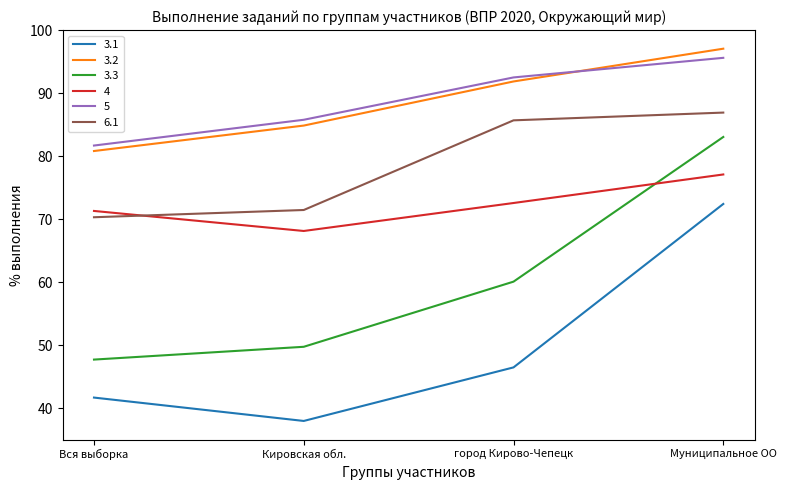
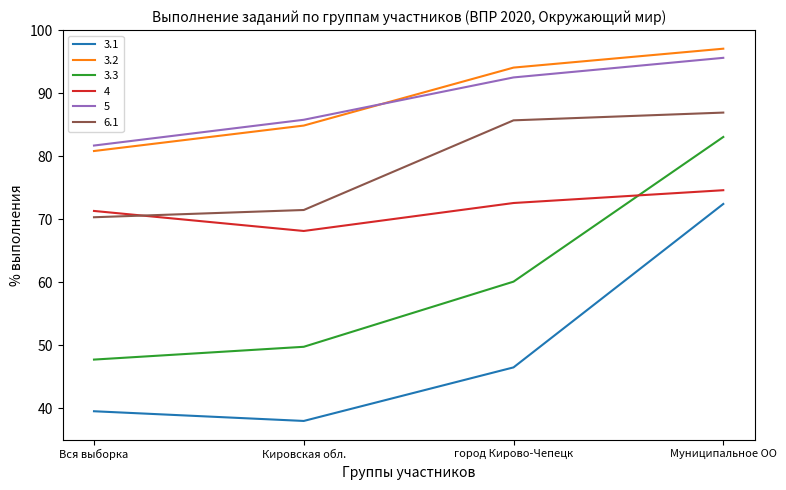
  {
    "3.1": {
-     "Вся выборка": 42,
+     "Вся выборка": 40,
      "Кировская обл.": 38,
      "город Кирово-Чепецк": 47,
      "Муниципальное ОО": 72
    },
    "3.2": {
      "Вся выборка": 81,
      "Кировская обл.": 85,
-     "город Кирово-Чепецк": 92,
+     "город Кирово-Чепецк": 94,
      "Муниципальное ОО": 97
    },
    "3.3": {
      "Вся выборка": 48,
      "Кировская обл.": 50,
      "город Кирово-Чепецк": 60,
      "Муниципальное ОО": 83
    },
    "4": {
      "Вся выборка": 71,
      "Кировская обл.": 68,
      "город Кирово-Чепецк": 73,
-     "Муниципальное ОО": 77
+     "Муниципальное ОО": 75
    },
    "5": {
      "Вся выборка": 82,
      "Кировская обл.": 86,
      "город Кирово-Чепецк": 93,
      "Муниципальное ОО": 96
    },
    "6.1": {
      "Вся выборка": 70,
      "Кировская обл.": 72,
      "город Кирово-Чепецк": 86,
      "Муниципальное ОО": 87
    }
  }
